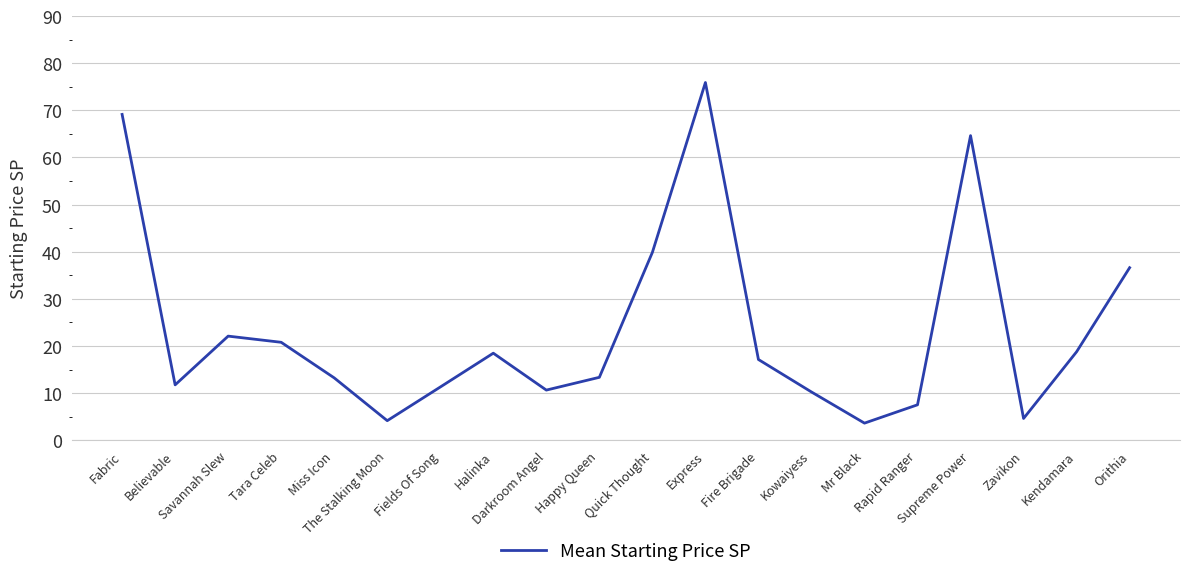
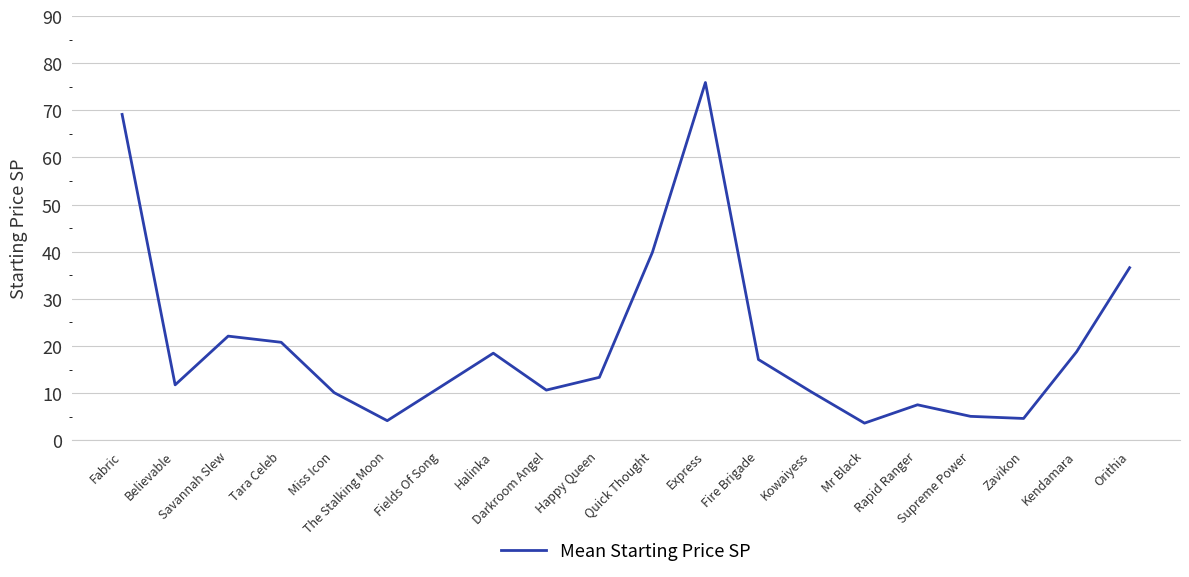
  {
    "Fabric": 69,
    "Believable": 12,
    "Savannah Slew": 22,
    "Tara Celeb": 21,
-   "Miss Icon": 13,
+   "Miss Icon": 10,
    "The Stalking Moon": 4,
    "Fields Of Song": 11,
    "Halinka": 18,
    "Darkroom Angel": 11,
    "Happy Queen": 13,
    "Quick Thought": 40,
    "Express": 76,
    "Fire Brigade": 17,
    "Kowaiyess": 10,
    "Mr Black": 4,
    "Rapid Ranger": 8,
-   "Supreme Power": 65,
+   "Supreme Power": 5,
    "Zavikon": 5,
    "Kendamara": 19,
    "Orithia": 37
  }
